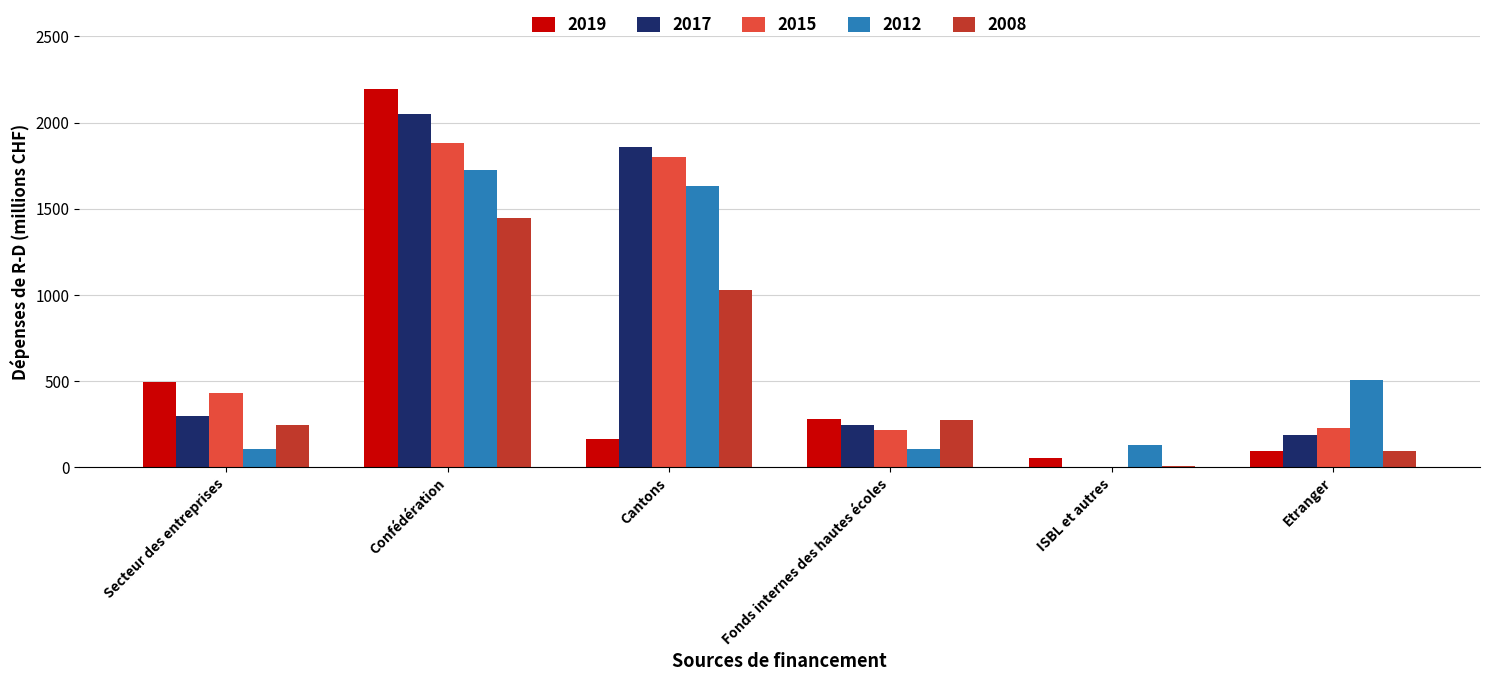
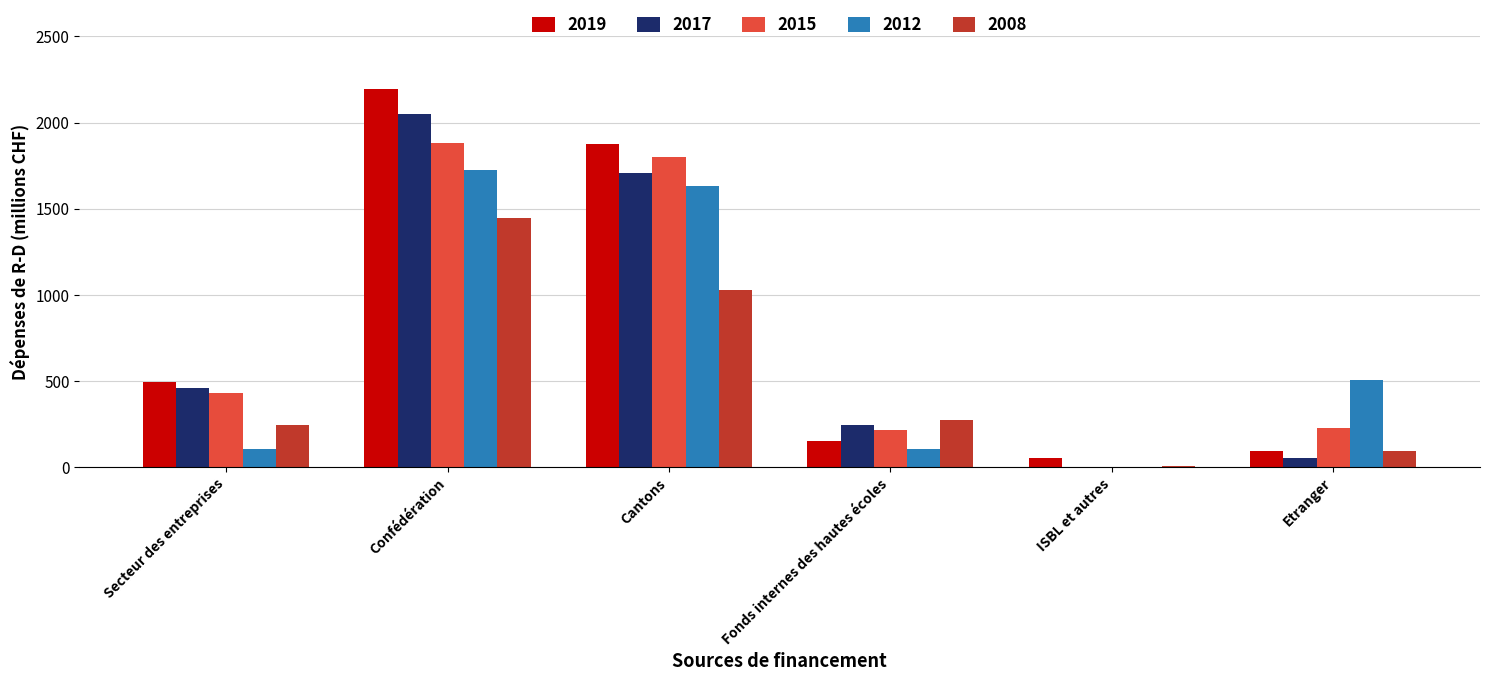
  {
    "2019": {
      "Secteur des entreprises": 490,
      "Confédération": 2190,
-     "Cantons": 160,
-     "Fonds internes des hautes écoles": 280,
+     "Cantons": 1880,
+     "Fonds internes des hautes écoles": 150,
      "ISBL et autres": 50,
      "Etranger": 90
    },
    "2017": {
-     "Secteur des entreprises": 300,
+     "Secteur des entreprises": 460,
      "Confédération": 2050,
-     "Cantons": 1860,
+     "Cantons": 1710,
      "Fonds internes des hautes écoles": 240,
-     "Etranger": 180
+     "Etranger": 50
    },
    "2012": {
      "Secteur des entreprises": 100,
      "Confédération": 1730,
      "Cantons": 1630,
      "Fonds internes des hautes écoles": 100,
-     "ISBL et autres": 130,
+     "ISBL et autres": 0,
      "Etranger": 510
    }
  }
